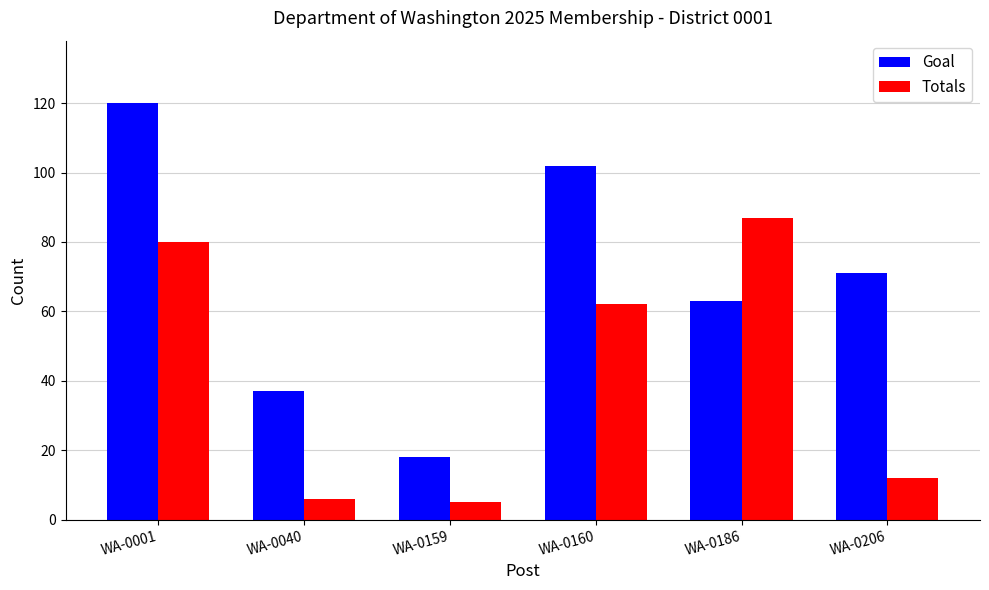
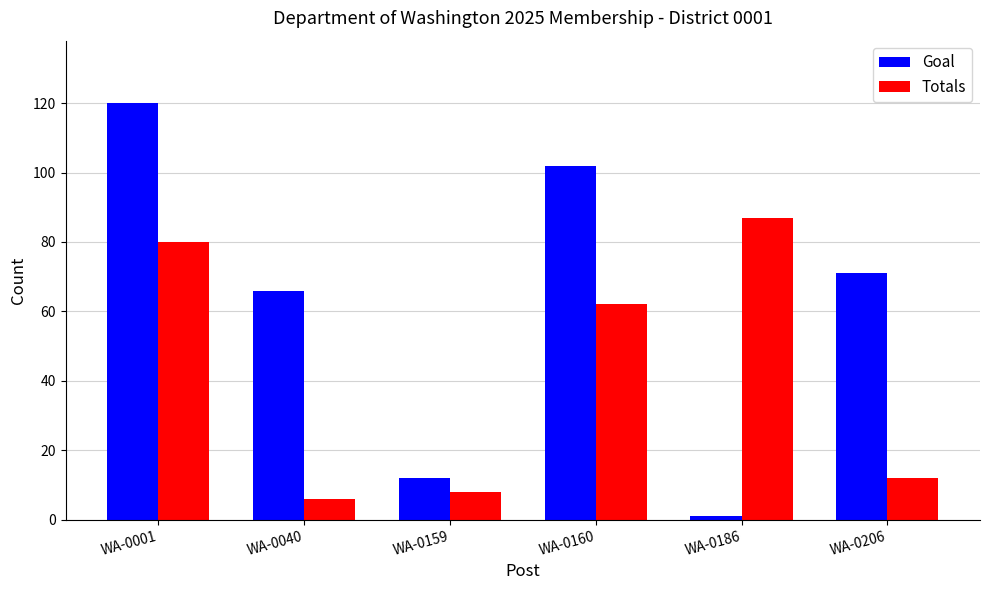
  {
    "Goal": {
      "WA-0001": 120,
-     "WA-0040": 37,
-     "WA-0159": 18,
+     "WA-0040": 66,
+     "WA-0159": 12,
      "WA-0160": 102,
-     "WA-0186": 63,
+     "WA-0186": 1,
      "WA-0206": 71
    },
    "Totals": {
      "WA-0001": 80,
      "WA-0040": 6,
-     "WA-0159": 5,
+     "WA-0159": 8,
      "WA-0160": 62,
      "WA-0186": 87,
      "WA-0206": 12
    }
  }
